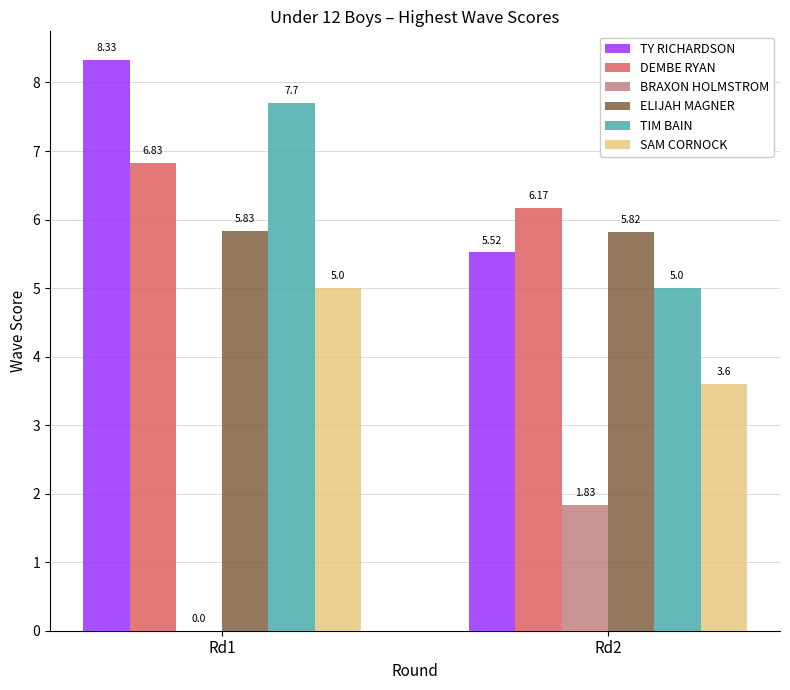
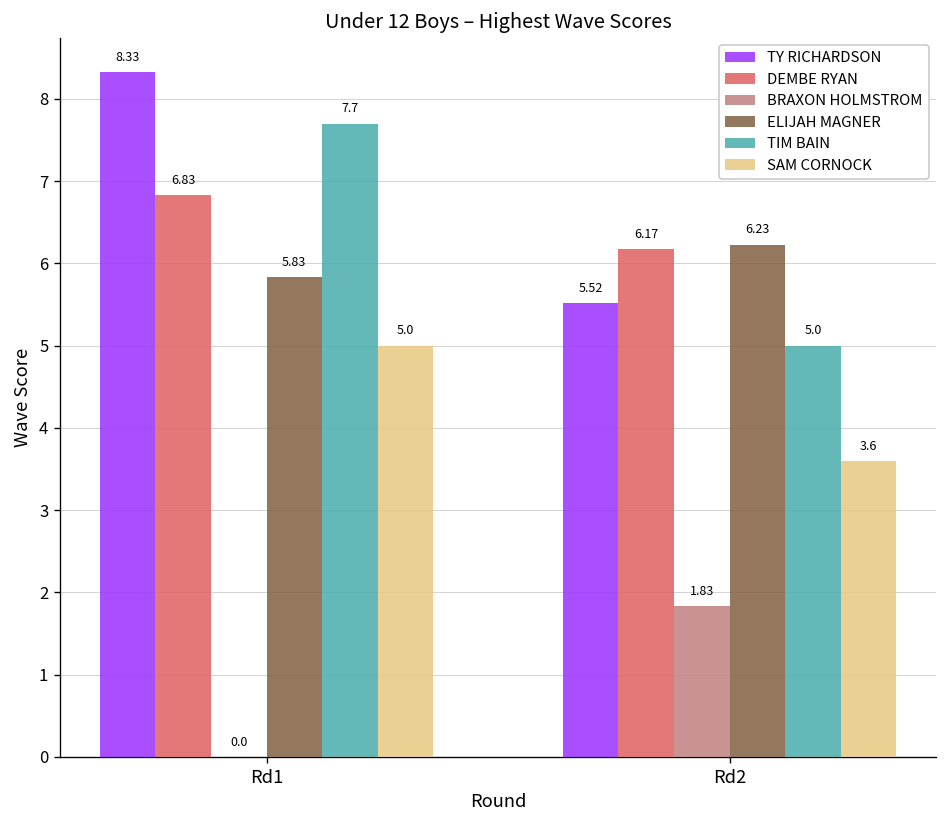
  {
    "TY RICHARDSON": {
      "Rd1": 8.33,
      "Rd2": 5.52
    },
    "ELIJAH MAGNER": {
      "Rd1": 5.83,
-     "Rd2": 5.82
+     "Rd2": 6.23
    },
    "TIM BAIN": {
      "Rd1": 7.7,
      "Rd2": 5.0
    },
    "SAM CORNOCK": {
      "Rd1": 5.0,
      "Rd2": 3.6
    }
  }
